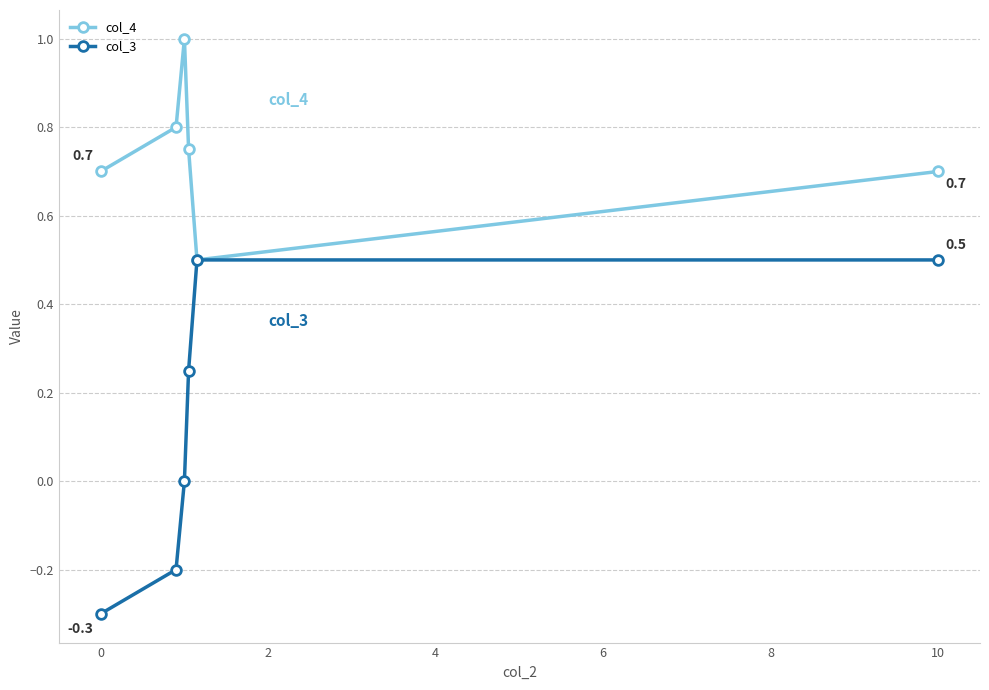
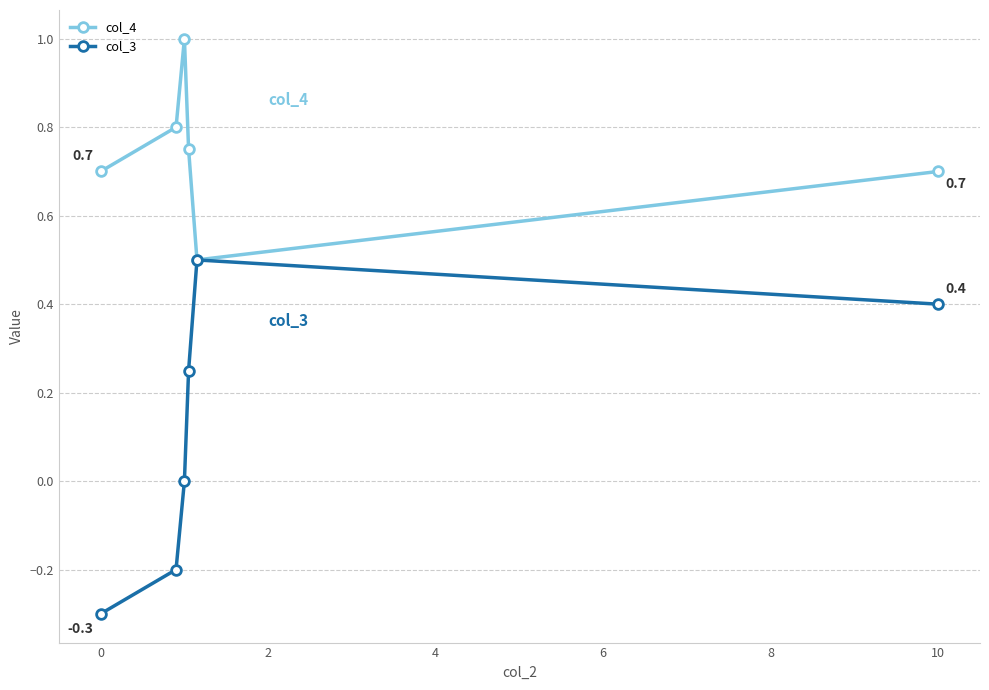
  {
    "col_4": {
      "0": 0.7,
      "10": 0.7
    },
    "col_3": {
      "0": -0.3,
-     "10": 0.5
+     "10": 0.4
    }
  }
